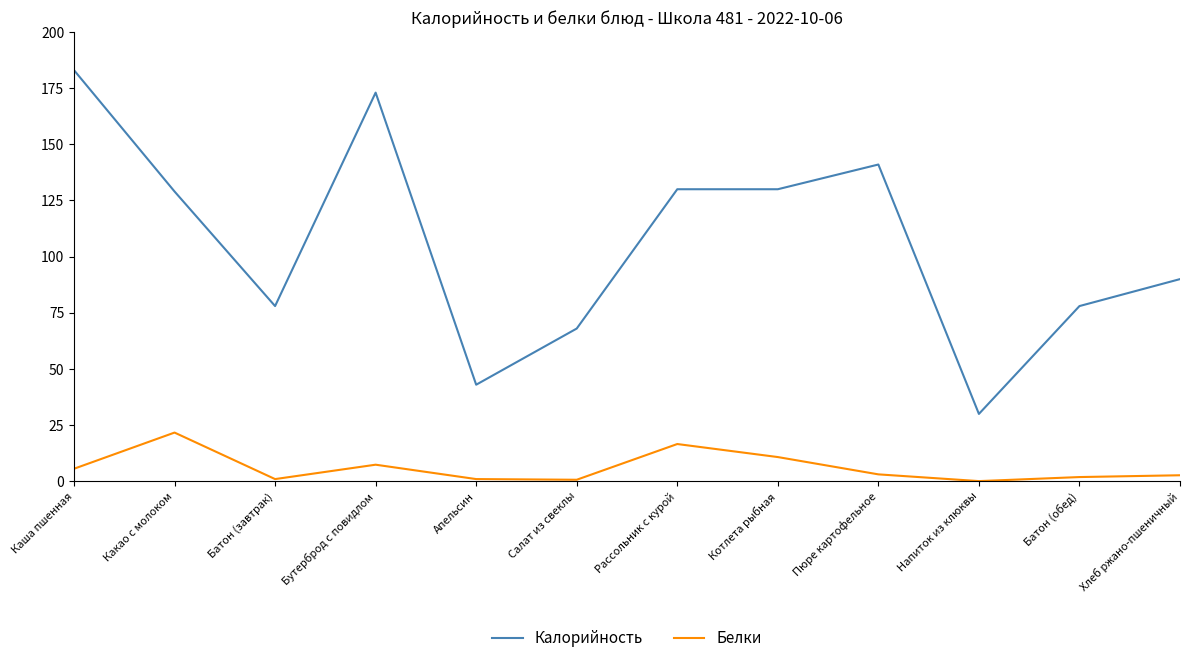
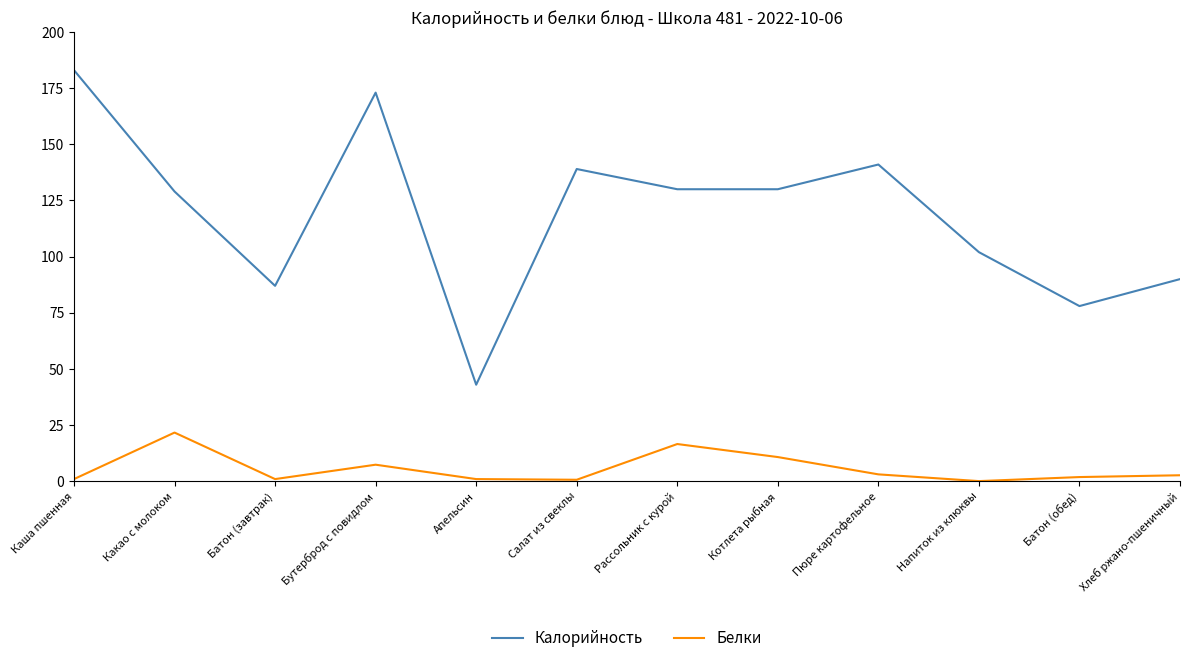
  {
    "Калорийность": {
      "Каша пшенная": 183,
      "Какао с молоком": 129,
-     "Батон (завтрак)": 78,
+     "Батон (завтрак)": 87,
      "Бутерброд с повидлом": 173,
      "Апельсин": 43,
-     "Салат из свеклы": 68,
+     "Салат из свеклы": 139,
      "Рассольник с курой": 130,
      "Котлета рыбная": 130,
      "Пюре картофельное": 141,
-     "Напиток из клюквы": 30,
+     "Напиток из клюквы": 102,
      "Батон (обед)": 78,
      "Хлеб ржано-пшеничный": 90
    },
    "Белки": {
-     "Каша пшенная": 6,
+     "Каша пшенная": 1,
      "Какао с молоком": 22,
      "Батон (завтрак)": 1,
      "Бутерброд с повидлом": 7,
      "Апельсин": 1,
      "Салат из свеклы": 1,
      "Рассольник с курой": 17,
      "Котлета рыбная": 11,
      "Пюре картофельное": 3,
      "Напиток из клюквы": 0,
      "Батон (обед)": 2,
      "Хлеб ржано-пшеничный": 3
    }
  }
